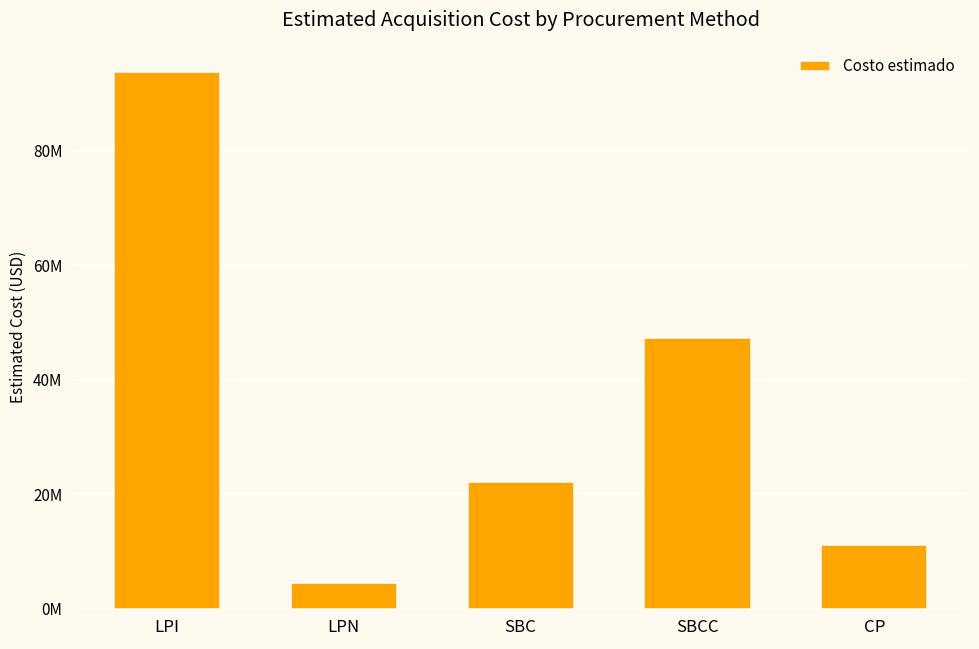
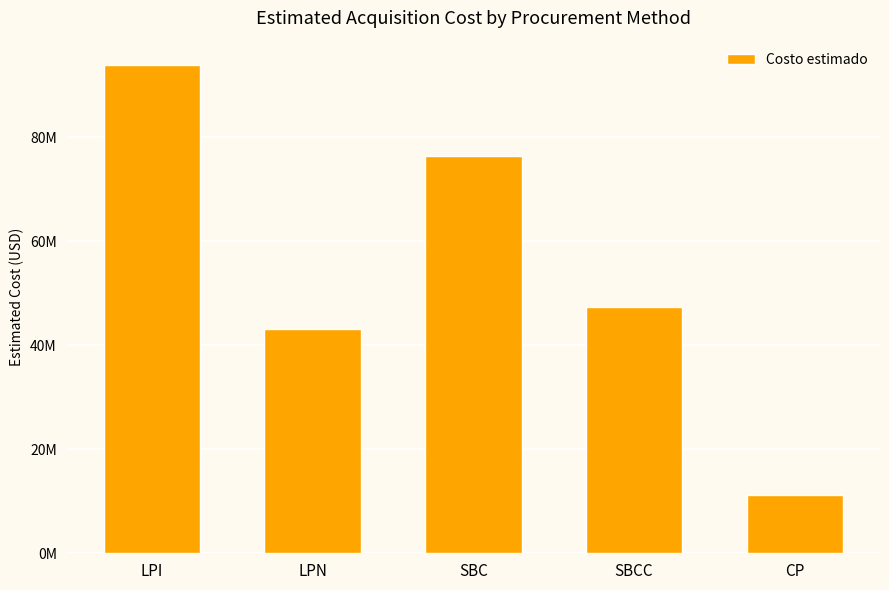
  {
    "LPI": 94000000,
-   "LPN": 4000000,
-   "SBC": 22000000,
+   "LPN": 43000000,
+   "SBC": 76000000,
    "SBCC": 47000000,
    "CP": 11000000
  }
